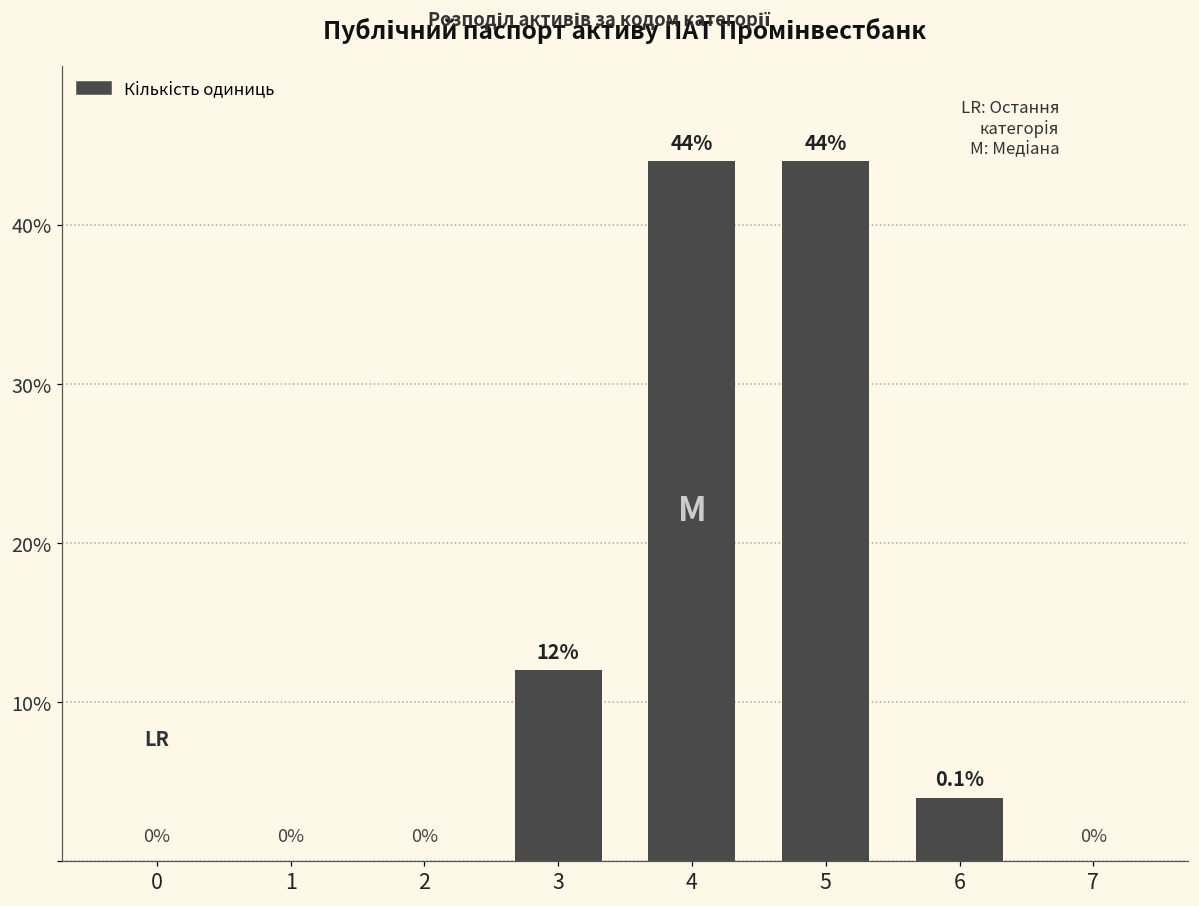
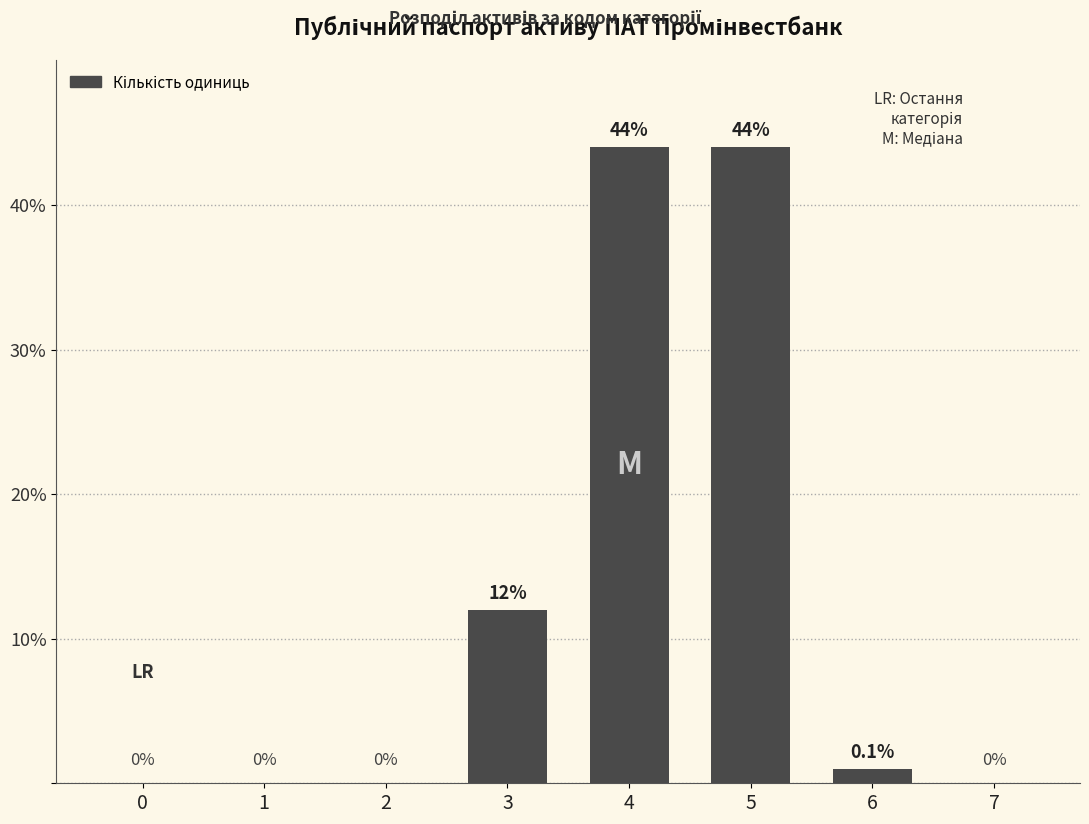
  {
-   "6": "4%"
+   "6": "1%"
  }
